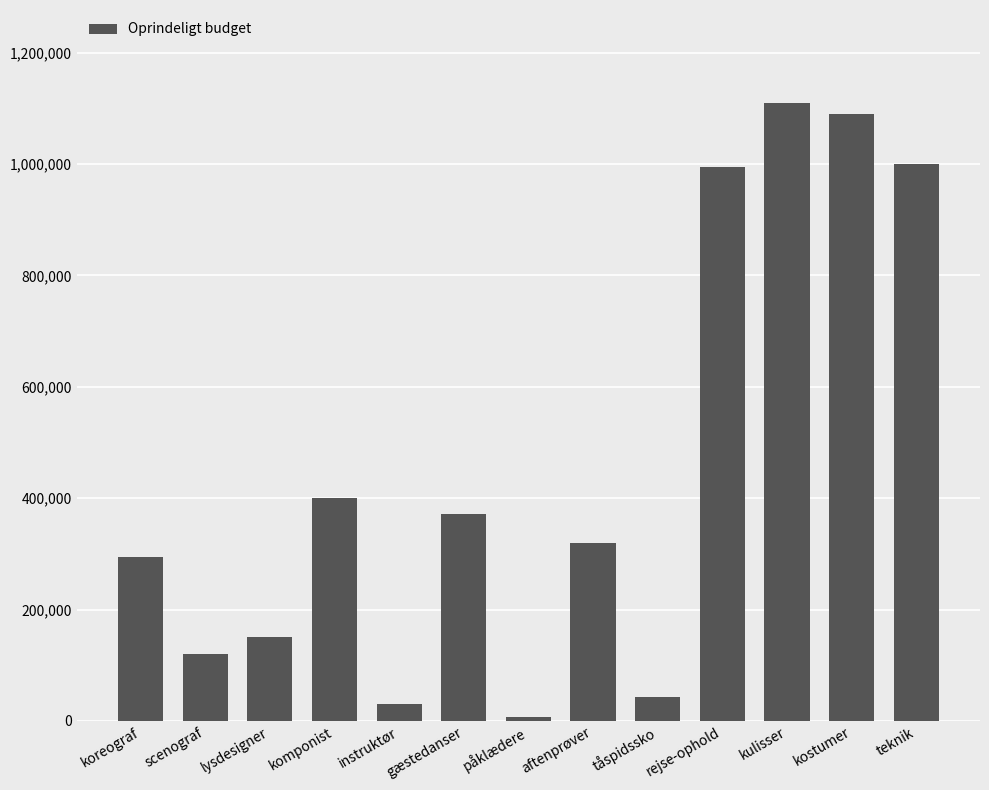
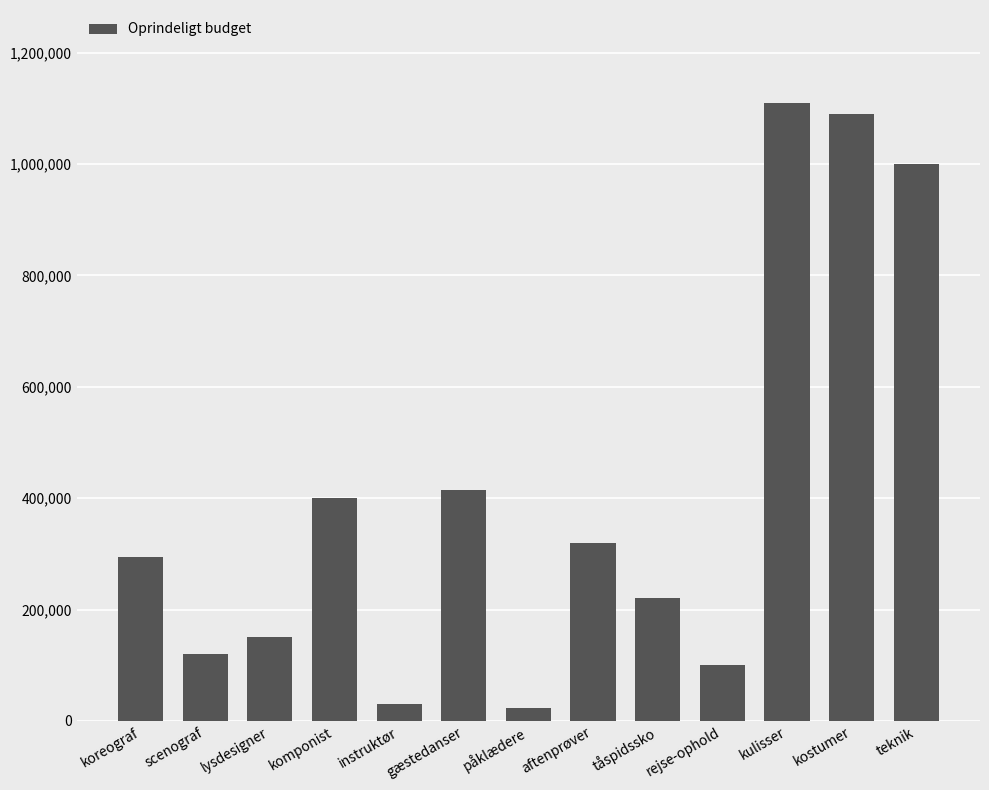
  {
    "koreograf": "290,000",
    "scenograf": "120,000",
    "lysdesigner": "150,000",
    "komponist": "400,000",
    "instruktør": "30,000",
-   "gæstedanser": "370,000",
-   "påklædere": "10,000",
+   "gæstedanser": "410,000",
+   "påklædere": "20,000",
    "aftenprøver": "320,000",
-   "tåspidssko": "40,000",
-   "rejse-ophold": "990,000",
+   "tåspidssko": "220,000",
+   "rejse-ophold": "100,000",
    "kulisser": "1,110,000",
    "kostumer": "1,090,000",
    "teknik": "1,000,000"
  }
